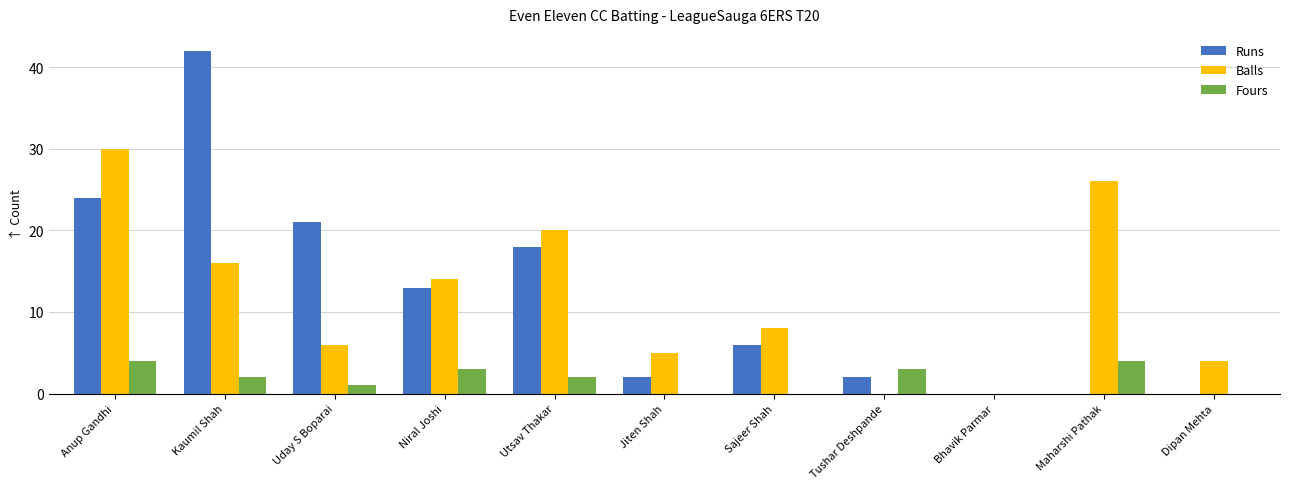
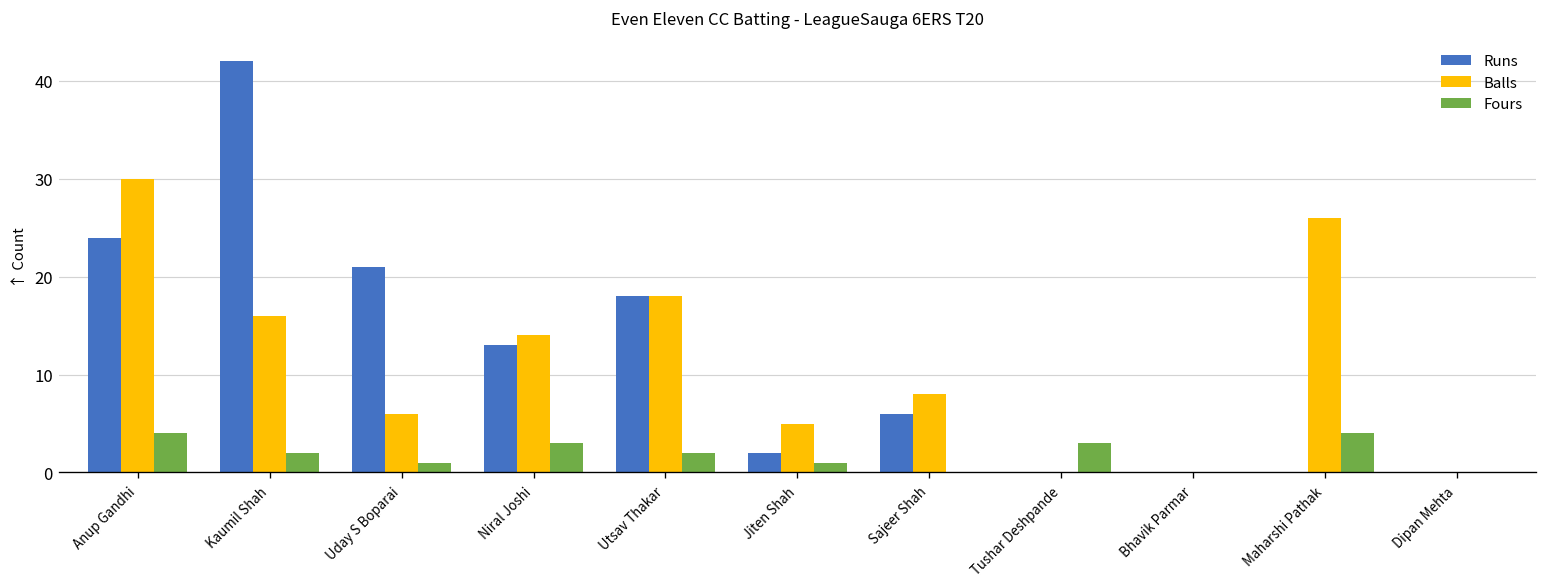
  {
    "Runs": {
      "Anup Gandhi": 24,
      "Kaumil Shah": 42,
      "Uday S Boparai": 21,
      "Niral Joshi": 13,
      "Utsav Thakar": 18,
      "Jiten Shah": 2,
      "Sajeer Shah": 6,
-     "Tushar Deshpande": 2,
+     "Tushar Deshpande": 0,
      "Bhavik Parmar": 0,
      "Maharshi Pathak": 0,
      "Dipan Mehta": 0
    },
    "Balls": {
      "Anup Gandhi": 30,
      "Kaumil Shah": 16,
      "Uday S Boparai": 6,
      "Niral Joshi": 14,
-     "Utsav Thakar": 20,
+     "Utsav Thakar": 18,
      "Jiten Shah": 5,
      "Sajeer Shah": 8,
      "Tushar Deshpande": 0,
      "Bhavik Parmar": 0,
      "Maharshi Pathak": 26,
-     "Dipan Mehta": 4
+     "Dipan Mehta": 0
    },
    "Fours": {
      "Anup Gandhi": 4,
      "Kaumil Shah": 2,
      "Uday S Boparai": 1,
      "Niral Joshi": 3,
      "Utsav Thakar": 2,
-     "Jiten Shah": 0,
+     "Jiten Shah": 1,
      "Sajeer Shah": 0,
      "Tushar Deshpande": 3,
      "Bhavik Parmar": 0,
      "Maharshi Pathak": 4,
      "Dipan Mehta": 0
    }
  }
